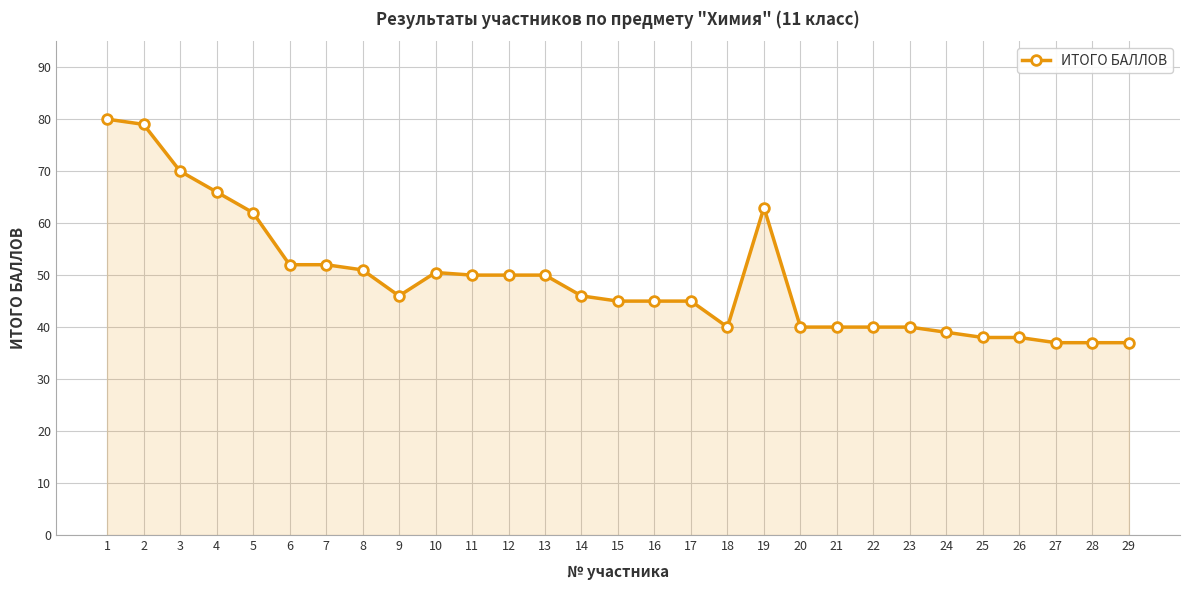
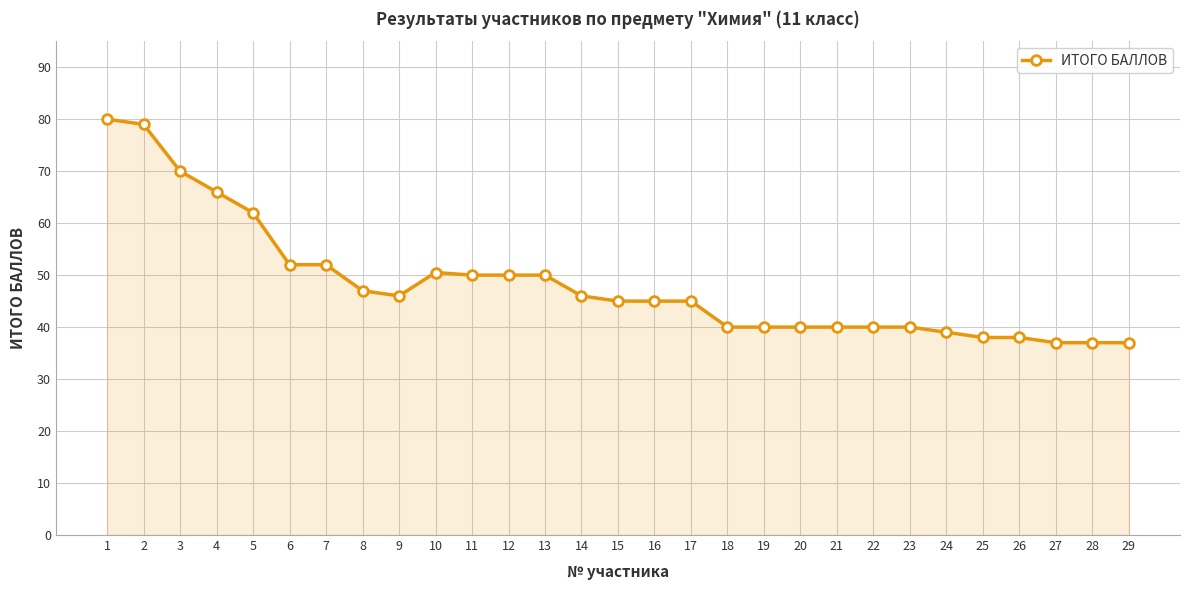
  {
    "1": 80,
    "2": 79,
    "3": 70,
    "4": 66,
    "5": 62,
    "6": 52,
    "7": 52,
-   "8": 51,
+   "8": 47,
    "9": 46,
    "10": 51,
    "11": 50,
    "12": 50,
    "13": 50,
    "14": 46,
    "15": 45,
    "16": 45,
    "17": 45,
    "18": 40,
-   "19": 63,
+   "19": 40,
    "20": 40,
    "21": 40,
    "22": 40,
    "23": 40,
    "24": 39,
    "25": 38,
    "26": 38,
    "27": 37,
    "28": 37,
    "29": 37
  }
